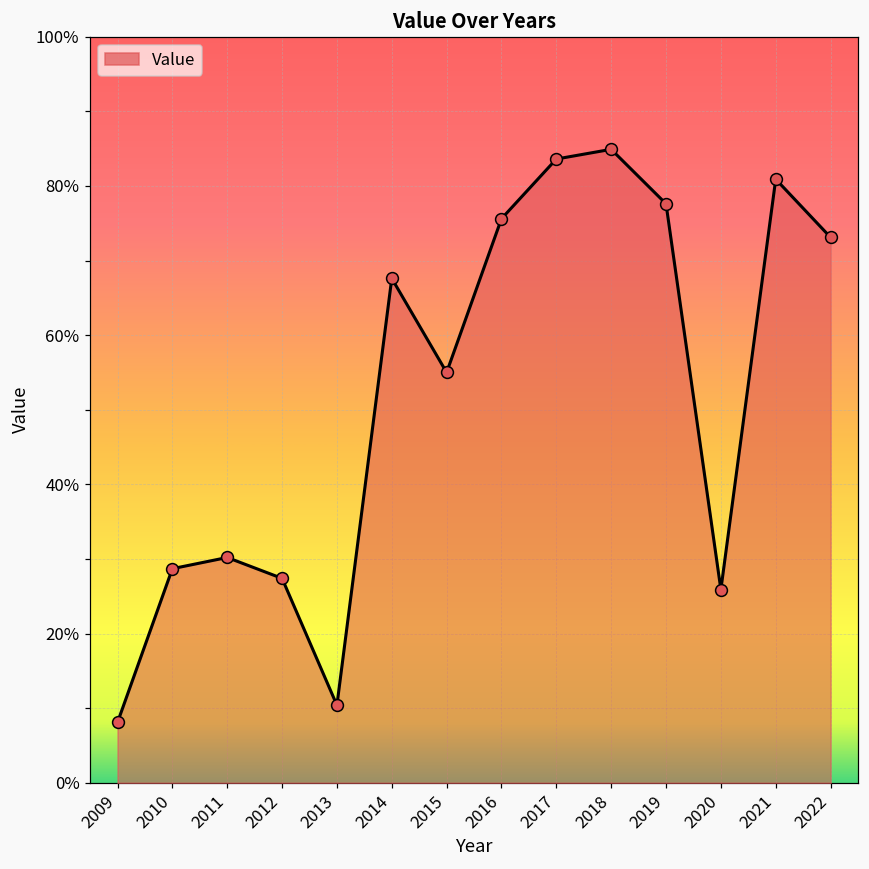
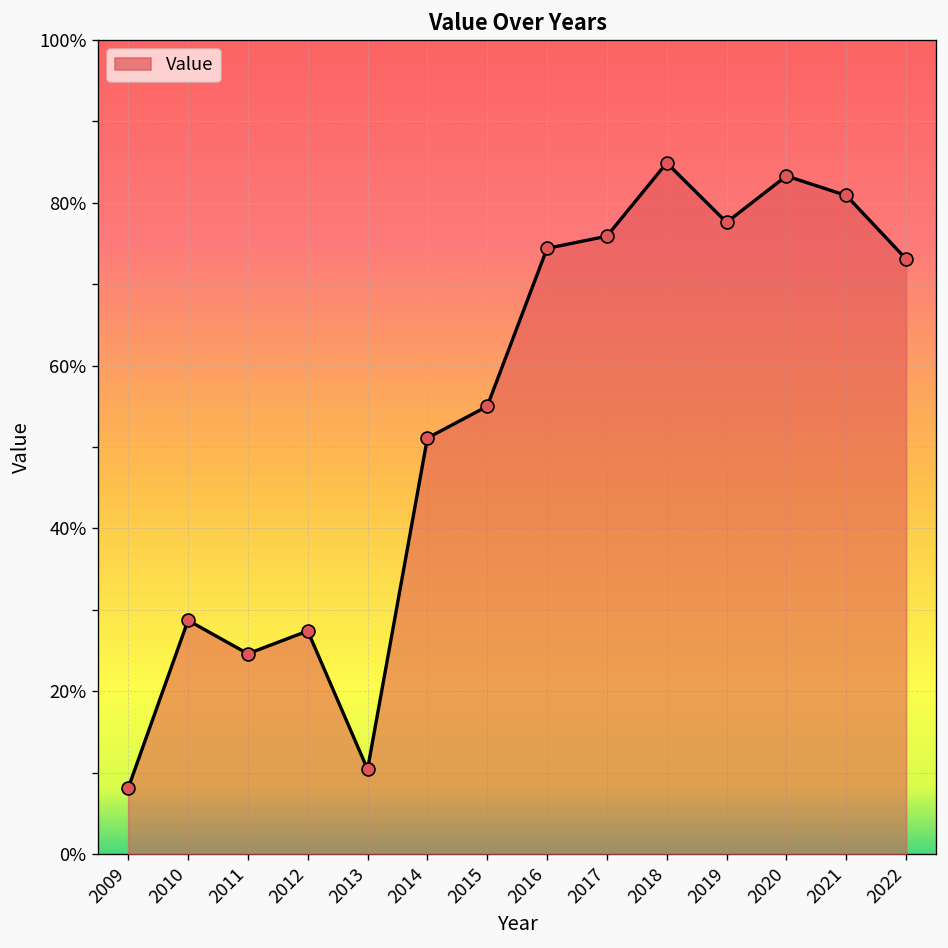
  {
    "2009": "8%",
    "2010": "29%",
-   "2011": "30%",
+   "2011": "25%",
    "2012": "27%",
    "2013": "10%",
-   "2014": "68%",
+   "2014": "51%",
    "2015": "55%",
-   "2016": "76%",
-   "2017": "84%",
+   "2016": "74%",
+   "2017": "76%",
    "2018": "85%",
    "2019": "78%",
-   "2020": "26%",
+   "2020": "83%",
    "2021": "81%",
    "2022": "73%"
  }
